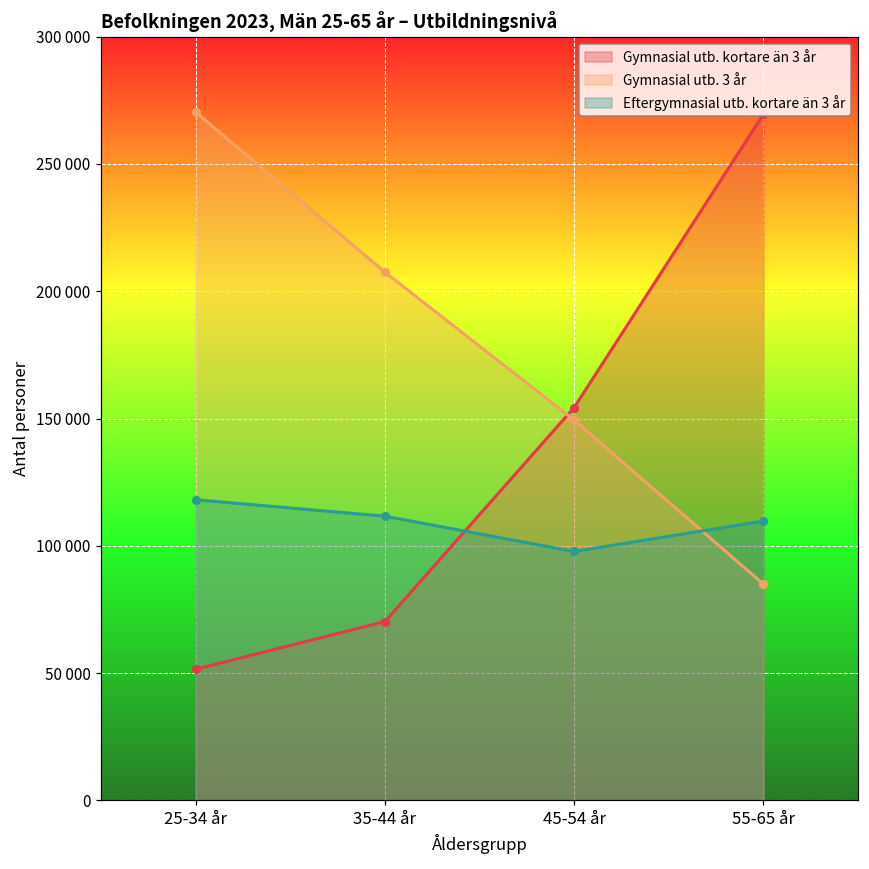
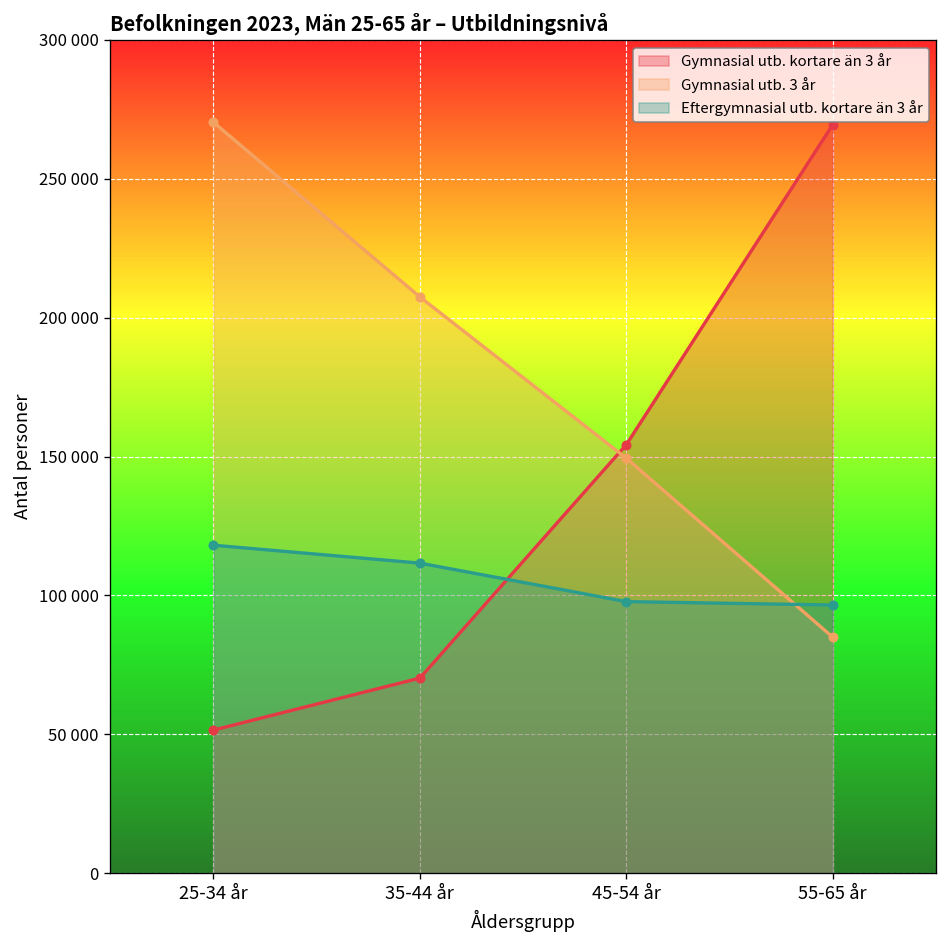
  {
    "Eftergymnasial utb. kortare än 3 år": {
      "25-34 år": 118000,
      "35-44 år": 112000,
      "45-54 år": 98000,
-     "55-65 år": 110000
+     "55-65 år": 97000
    }
  }
